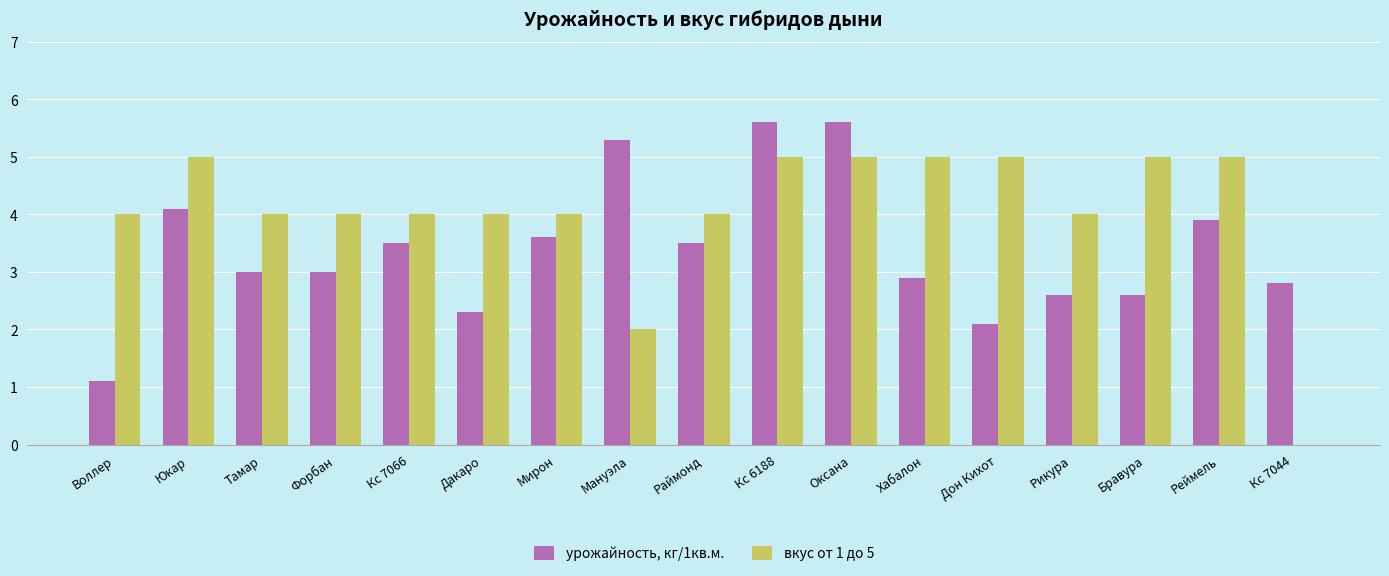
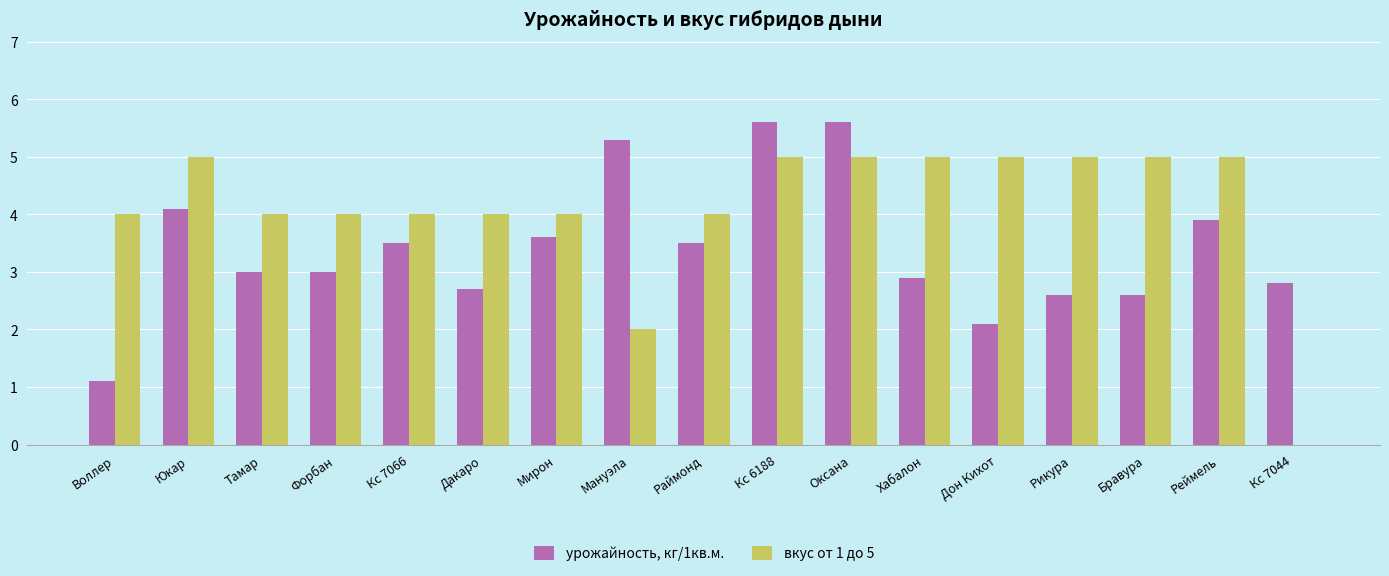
  {
    "урожайность, кг/1кв.м.": {
      "Воллер": 1.1,
      "Юкар": 4.1,
      "Тамар": 3.0,
      "Форбан": 3.0,
      "Кс 7066": 3.5,
-     "Дакаро": 2.3,
+     "Дакаро": 2.7,
      "Мирон": 3.6,
      "Мануэла": 5.3,
      "Раймонд": 3.5,
      "Кс 6188": 5.6,
      "Оксана": 5.6,
      "Хабалон": 2.9,
      "Дон Кихот": 2.1,
      "Рикура": 2.6,
      "Бравура": 2.6,
      "Реймель": 3.9,
      "Кс 7044": 2.8
    },
    "вкус от 1 до 5": {
      "Воллер": 4,
      "Юкар": 5,
      "Тамар": 4,
      "Форбан": 4,
      "Кс 7066": 4,
      "Дакаро": 4,
      "Мирон": 4,
      "Мануэла": 2,
      "Раймонд": 4,
      "Кс 6188": 5,
      "Оксана": 5,
      "Хабалон": 5,
      "Дон Кихот": 5,
-     "Рикура": 4,
+     "Рикура": 5,
      "Бравура": 5,
      "Реймель": 5,
      "Кс 7044": 0
    }
  }
